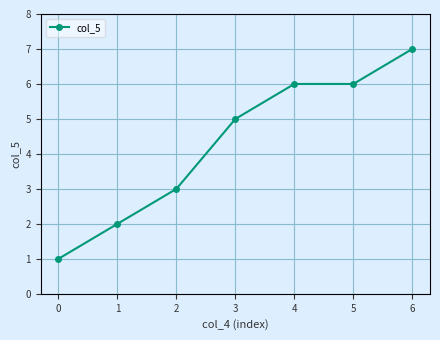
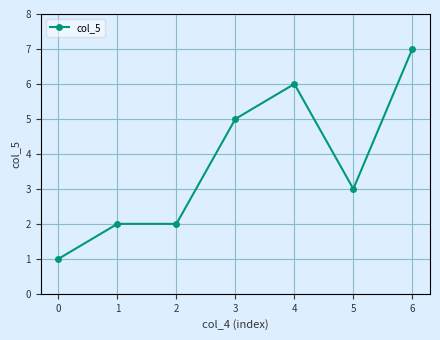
  {
    "0": 1,
    "1": 2,
-   "2": 3,
+   "2": 2,
    "3": 5,
    "4": 6,
-   "5": 6,
+   "5": 3,
    "6": 7
  }
